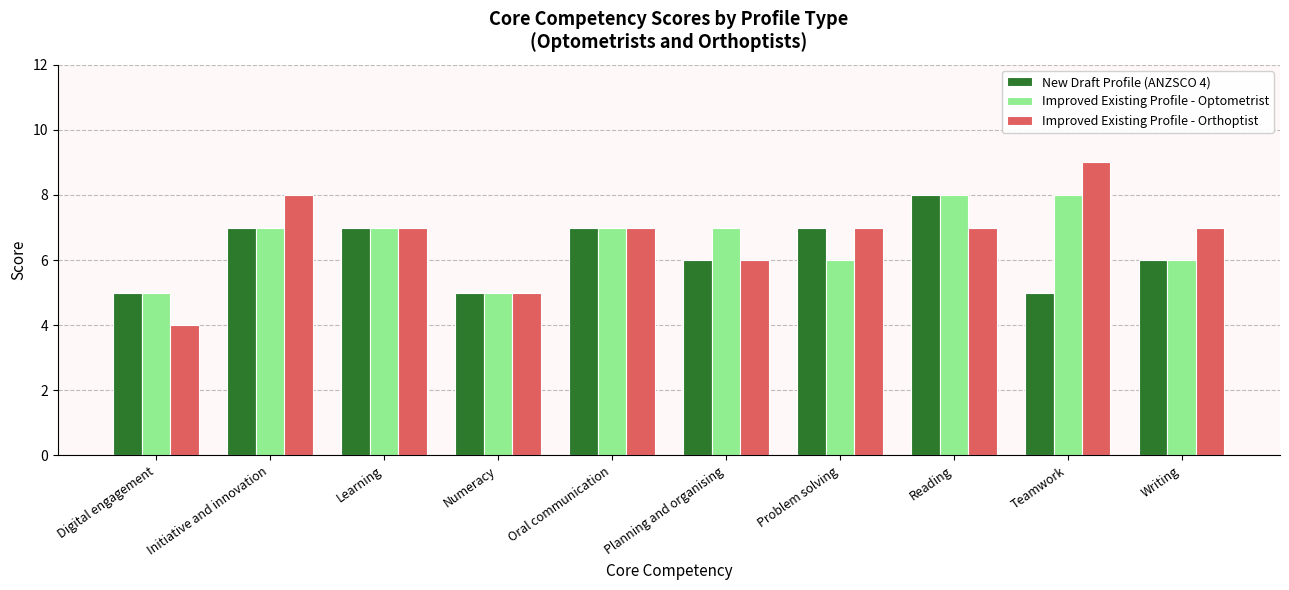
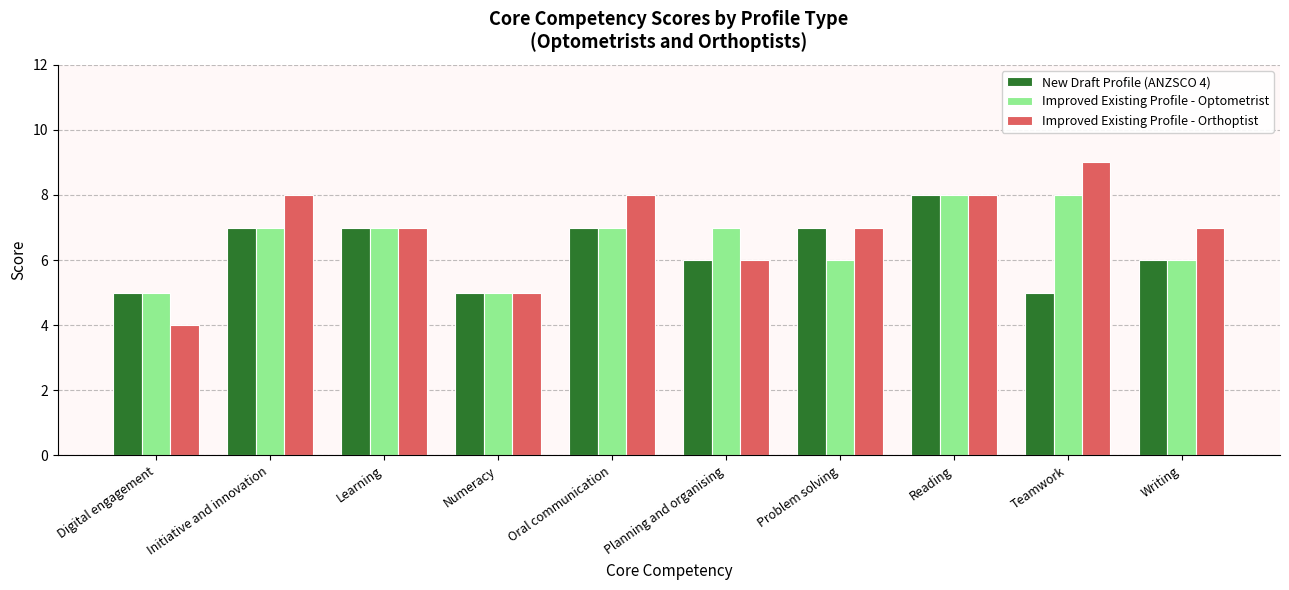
  {
    "New Draft Profile (ANZSCO 4)": {
      "Digital engagement": 5,
      "Initiative and innovation": 7,
      "Learning": 7,
      "Numeracy": 5,
      "Oral communication": 7,
      "Planning and organising": 6,
      "Problem solving": 7,
      "Reading": 8,
      "Teamwork": 5,
      "Writing": 6
    },
    "Improved Existing Profile - Optometrist": {
      "Digital engagement": 5,
      "Initiative and innovation": 7,
      "Learning": 7,
      "Numeracy": 5,
      "Oral communication": 7,
      "Planning and organising": 7,
      "Problem solving": 6,
      "Reading": 8,
      "Teamwork": 8,
      "Writing": 6
    },
    "Improved Existing Profile - Orthoptist": {
      "Digital engagement": 4,
      "Initiative and innovation": 8,
      "Learning": 7,
      "Numeracy": 5,
-     "Oral communication": 7,
+     "Oral communication": 8,
      "Planning and organising": 6,
      "Problem solving": 7,
-     "Reading": 7,
+     "Reading": 8,
      "Teamwork": 9,
      "Writing": 7
    }
  }
